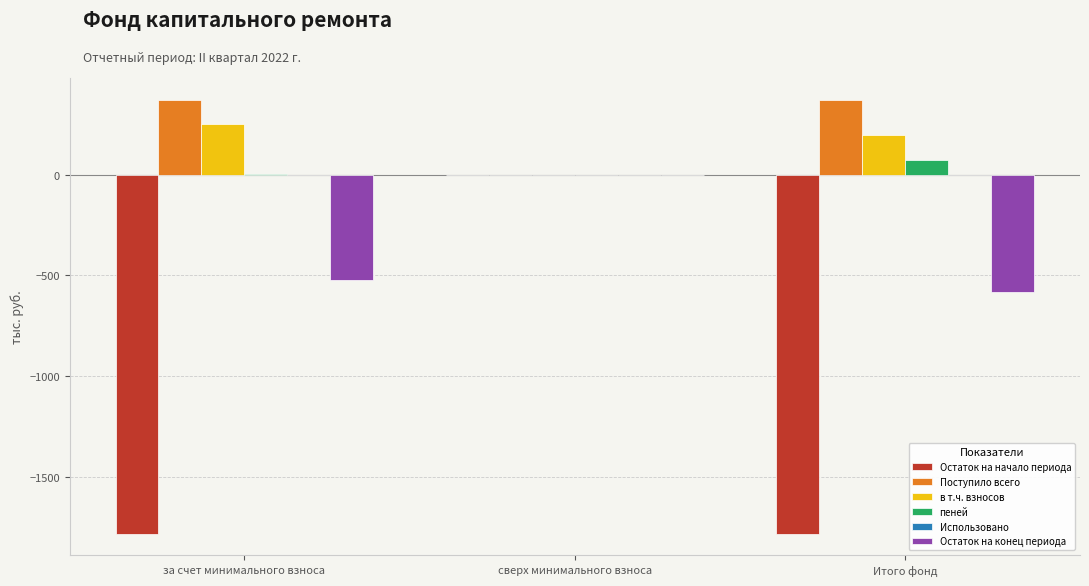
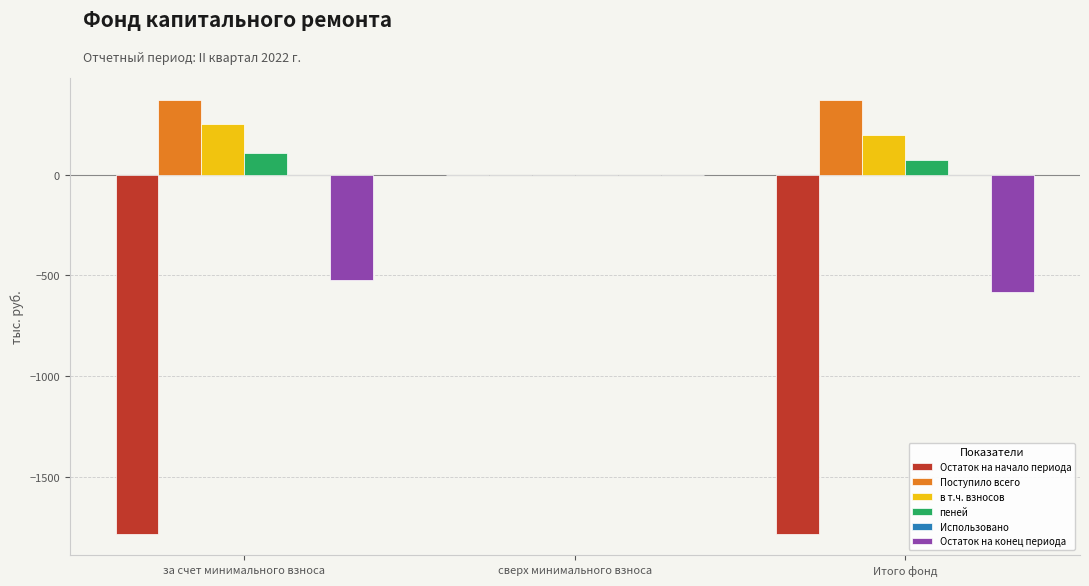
  {
    "Остаток на начало периода": {
      "за счет минимального взноса": -1780,
      "сверх минимального взноса": 0,
      "Итого фонд": -1780
    },
    "Поступило всего": {
      "за счет минимального взноса": 370,
      "сверх минимального взноса": 0,
      "Итого фонд": 370
    },
    "в т.ч. взносов": {
      "за счет минимального взноса": 250,
      "сверх минимального взноса": 0,
      "Итого фонд": 190
    },
    "пеней": {
-     "за счет минимального взноса": 10,
+     "за счет минимального взноса": 110,
      "сверх минимального взноса": 0,
      "Итого фонд": 70
    },
    "Использовано": {
      "за счет минимального взноса": 0,
      "сверх минимального взноса": 0,
      "Итого фонд": 0
    },
    "Остаток на конец периода": {
      "за счет минимального взноса": -520,
      "сверх минимального взноса": 0,
      "Итого фонд": -580
    }
  }
